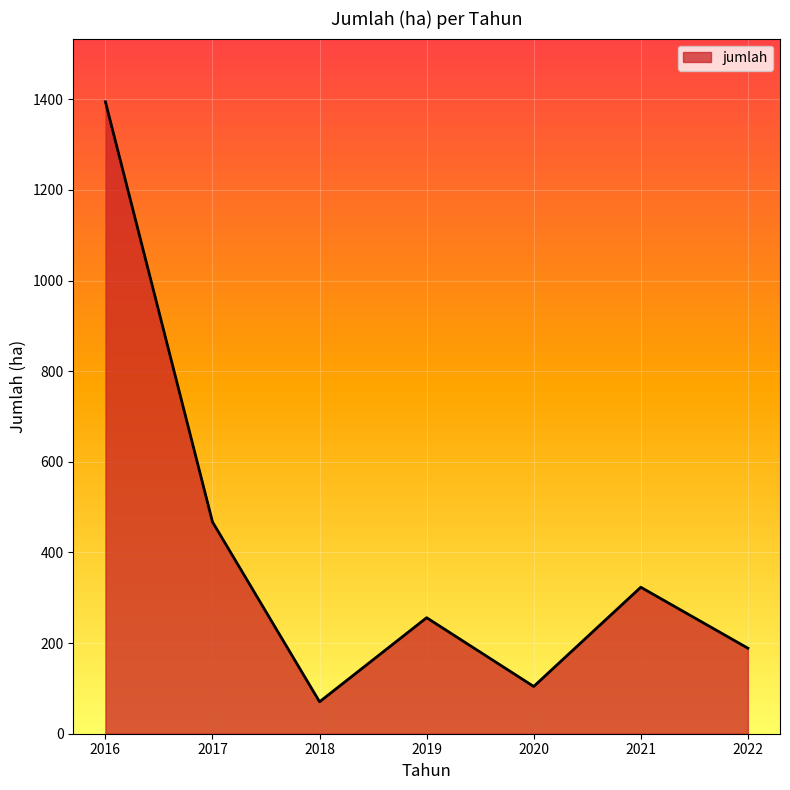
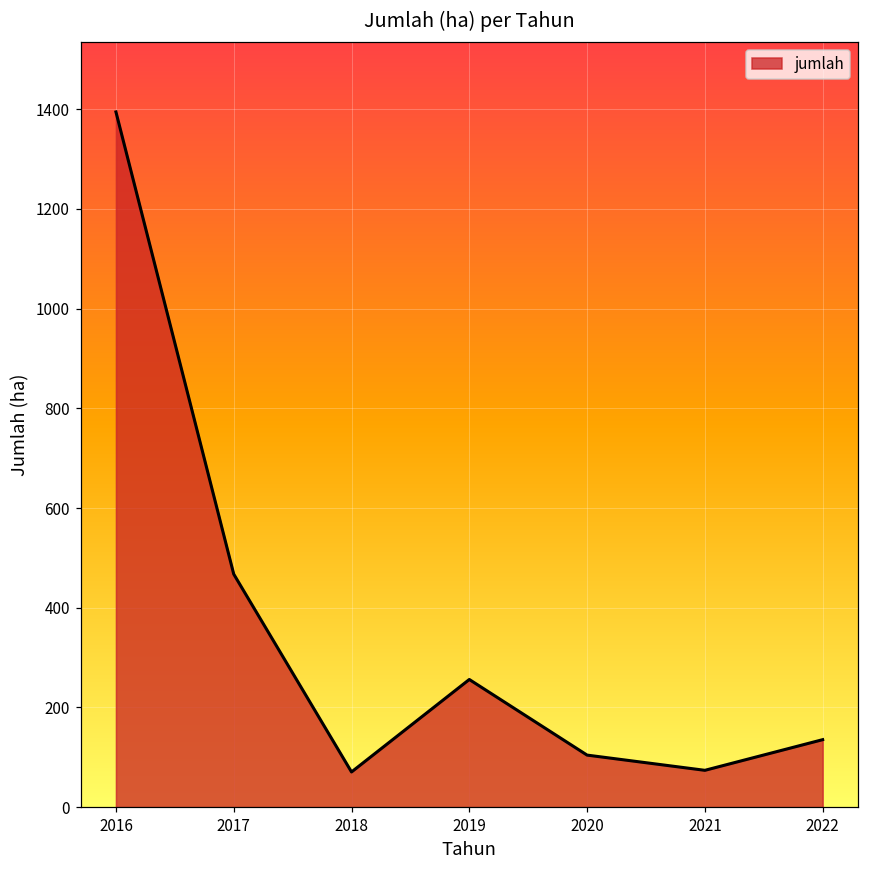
  {
    "2016": 1390,
    "2017": 470,
    "2018": 70,
    "2019": 260,
    "2020": 100,
-   "2021": 320,
-   "2022": 190
+   "2021": 70,
+   "2022": 140
  }
